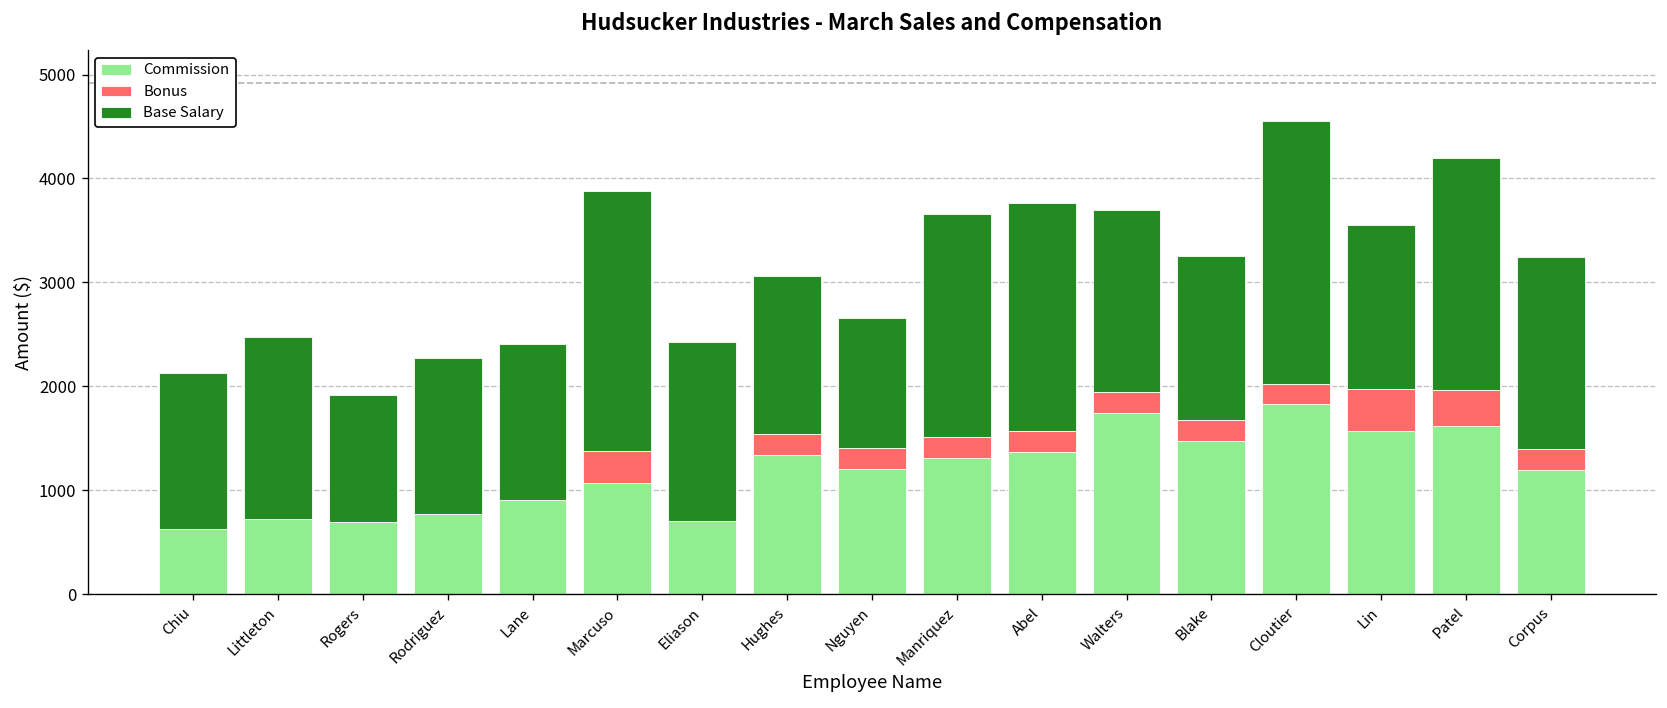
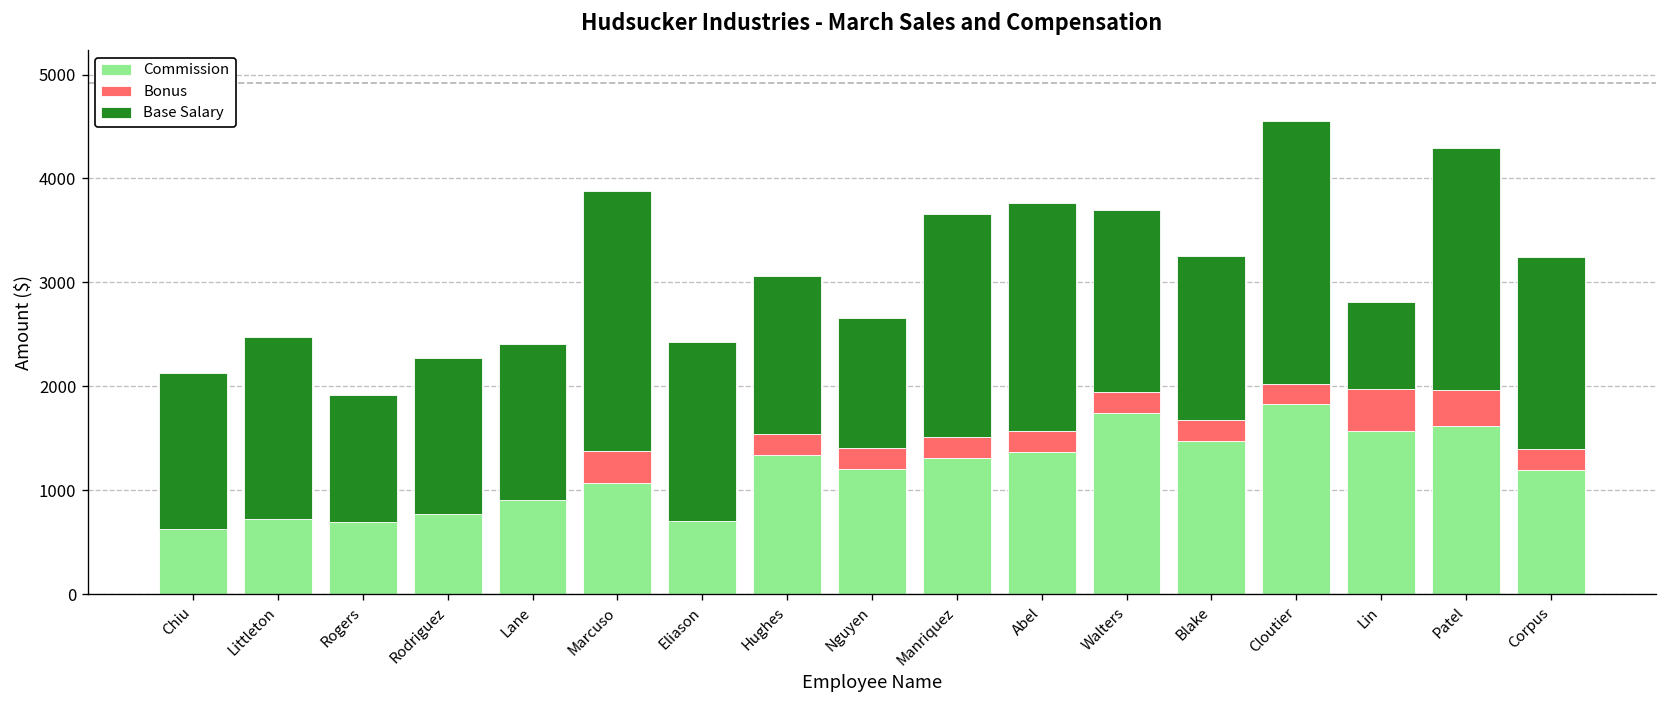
  {
    "Commission": {
      "Chiu": 600,
      "Littleton": 700,
      "Rogers": 700,
      "Rodriguez": 800,
      "Lane": 900,
      "Marcuso": 1100,
      "Eliason": 700,
      "Hughes": 1300,
      "Nguyen": 1200,
      "Manriquez": 1300,
      "Abel": 1400,
      "Walters": 1700,
      "Blake": 1500,
      "Cloutier": 1800,
      "Lin": 1600,
      "Patel": 1600,
      "Corpus": 1200
    },
    "Bonus": {
      "Chiu": 0,
      "Littleton": 0,
      "Rogers": 0,
      "Rodriguez": 0,
      "Lane": 0,
      "Marcuso": 300,
      "Eliason": 0,
      "Hughes": 200,
      "Nguyen": 200,
      "Manriquez": 200,
      "Abel": 200,
      "Walters": 200,
      "Blake": 200,
      "Cloutier": 200,
      "Lin": 400,
      "Patel": 300,
      "Corpus": 200
    },
    "Base Salary": {
      "Chiu": 1500,
      "Littleton": 1800,
      "Rogers": 1200,
      "Rodriguez": 1500,
      "Lane": 1500,
      "Marcuso": 2500,
      "Eliason": 1700,
      "Hughes": 1500,
      "Nguyen": 1300,
      "Manriquez": 2200,
      "Abel": 2200,
      "Walters": 1800,
      "Blake": 1600,
      "Cloutier": 2500,
-     "Lin": 1600,
-     "Patel": 2200,
+     "Lin": 800,
+     "Patel": 2300,
      "Corpus": 1900
    }
  }
